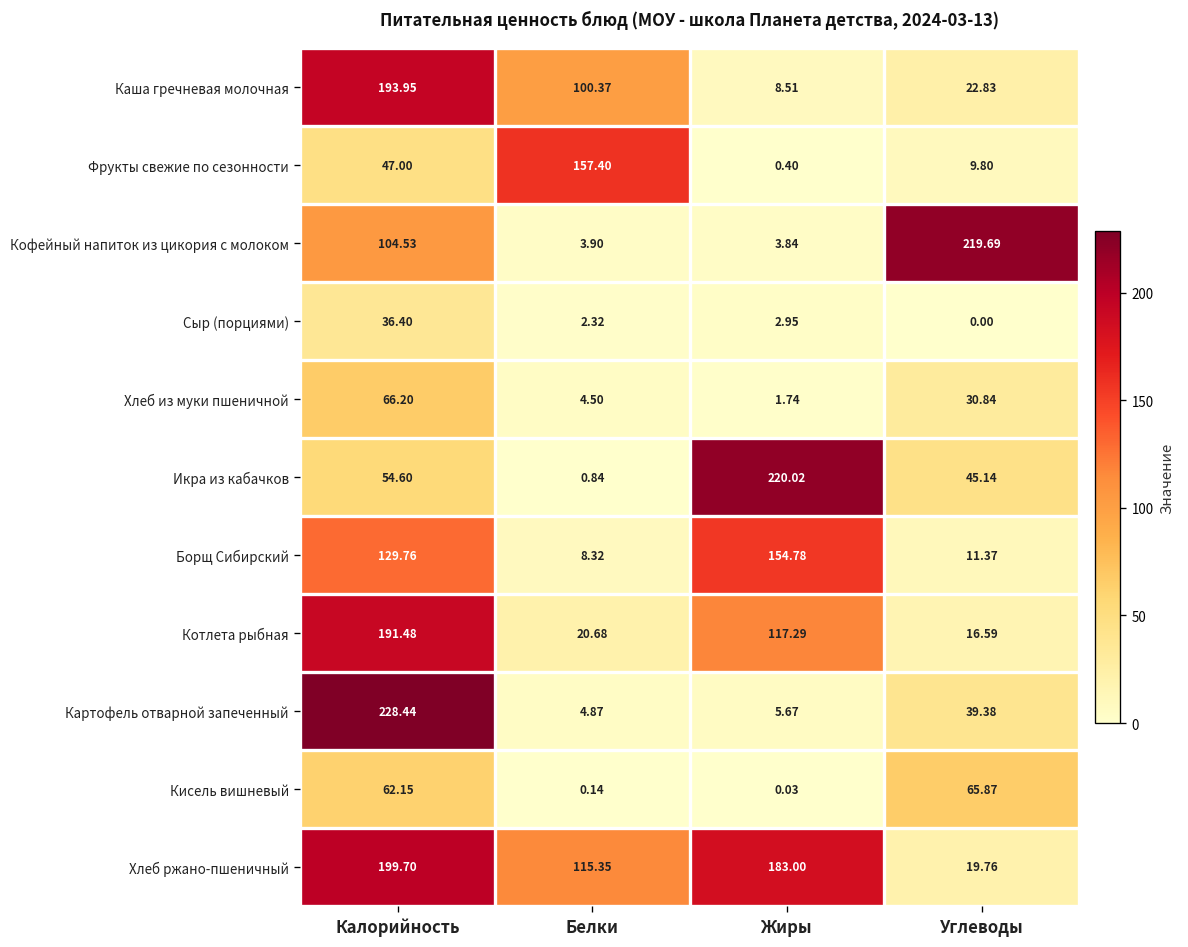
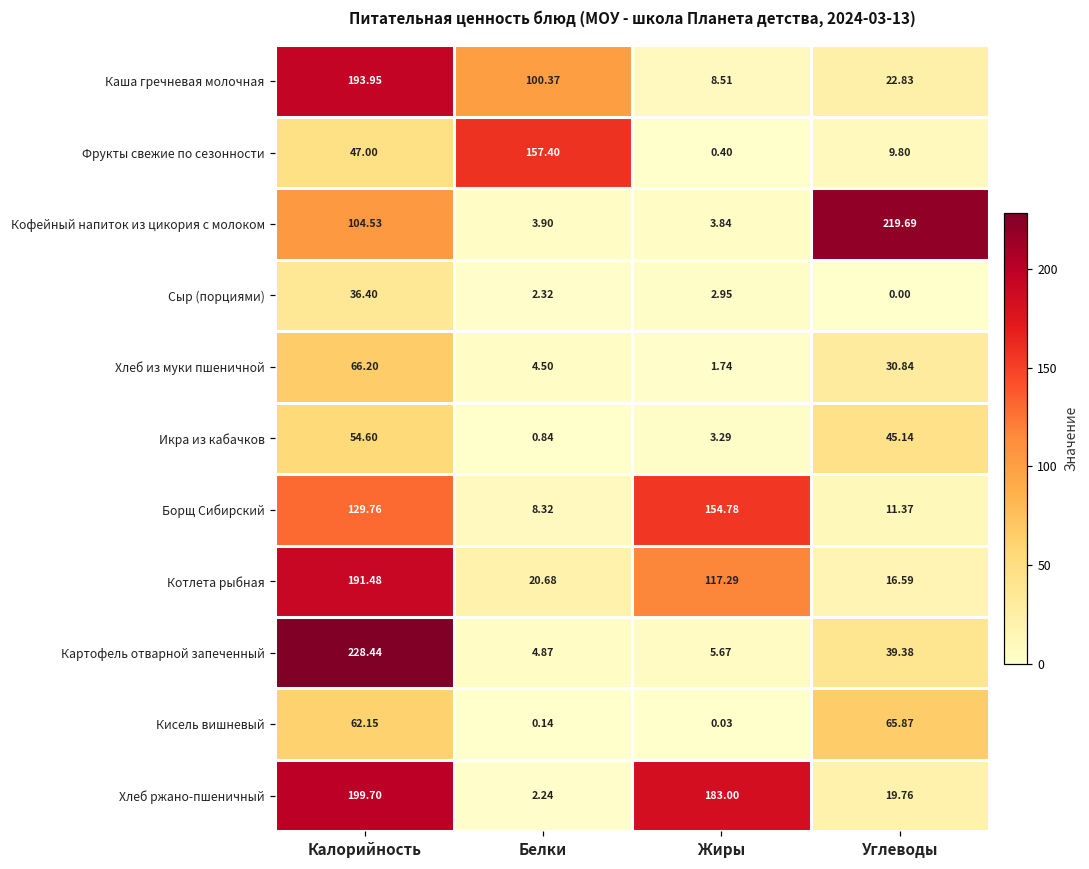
  {
    "Каша гречневая молочная": {
      "Калорийность": 193.95,
      "Белки": 100.37,
      "Жиры": 8.51,
      "Углеводы": 22.83
    },
    "Фрукты свежие по сезонности": {
      "Калорийность": 47.00,
      "Белки": 157.40,
      "Жиры": 0.40,
      "Углеводы": 9.80
    },
    "Кофейный напиток из цикория с молоком": {
      "Калорийность": 104.53,
      "Белки": 3.90,
      "Жиры": 3.84,
      "Углеводы": 219.69
    },
    "Сыр (порциями)": {
      "Калорийность": 36.40,
      "Белки": 2.32,
      "Жиры": 2.95,
      "Углеводы": 0.00
    },
    "Хлеб из муки пшеничной": {
      "Калорийность": 66.20,
      "Белки": 4.50,
      "Жиры": 1.74,
      "Углеводы": 30.84
    },
    "Икра из кабачков": {
      "Калорийность": 54.60,
      "Белки": 0.84,
-     "Жиры": 220.02,
+     "Жиры": 3.29,
      "Углеводы": 45.14
    },
    "Борщ Сибирский": {
      "Калорийность": 129.76,
      "Белки": 8.32,
      "Жиры": 154.78,
      "Углеводы": 11.37
    },
    "Котлета рыбная": {
      "Калорийность": 191.48,
      "Белки": 20.68,
      "Жиры": 117.29,
      "Углеводы": 16.59
    },
    "Картофель отварной запеченный": {
      "Калорийность": 228.44,
      "Белки": 4.87,
      "Жиры": 5.67,
      "Углеводы": 39.38
    },
    "Кисель вишневый": {
      "Калорийность": 62.15,
      "Белки": 0.14,
      "Жиры": 0.03,
      "Углеводы": 65.87
    },
    "Хлеб ржано-пшеничный": {
      "Калорийность": 199.70,
-     "Белки": 115.35,
+     "Белки": 2.24,
      "Жиры": 183.00,
      "Углеводы": 19.76
    }
  }
